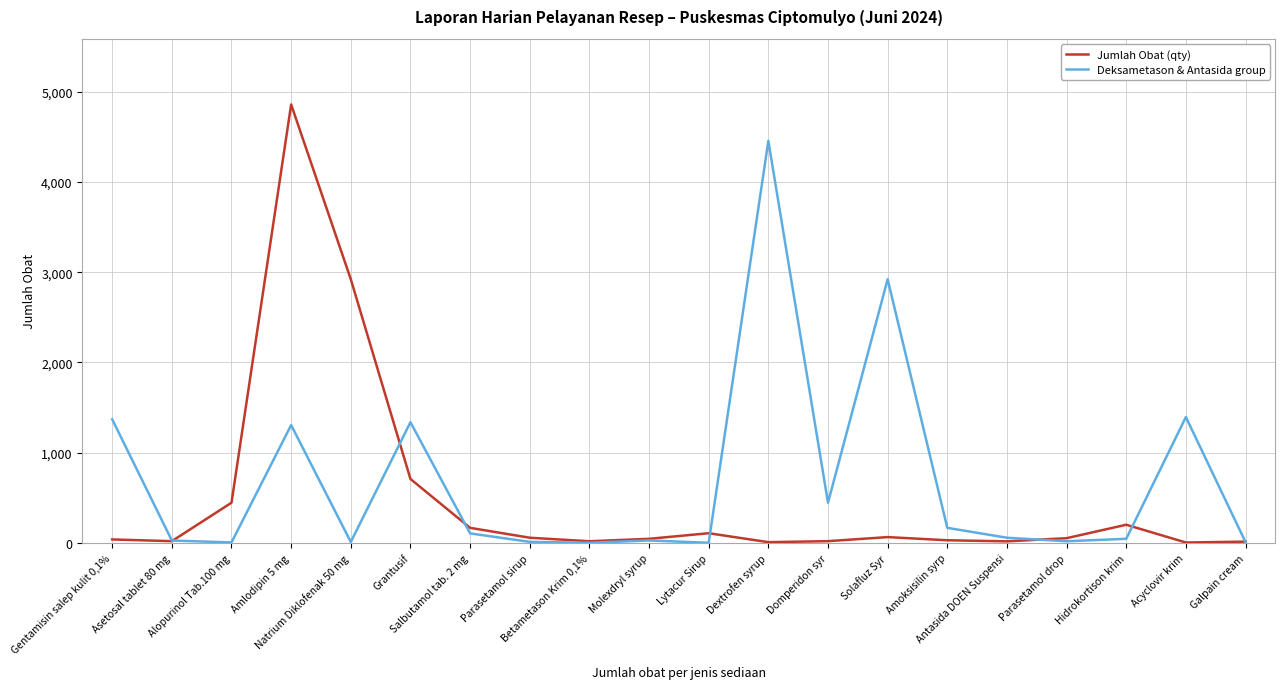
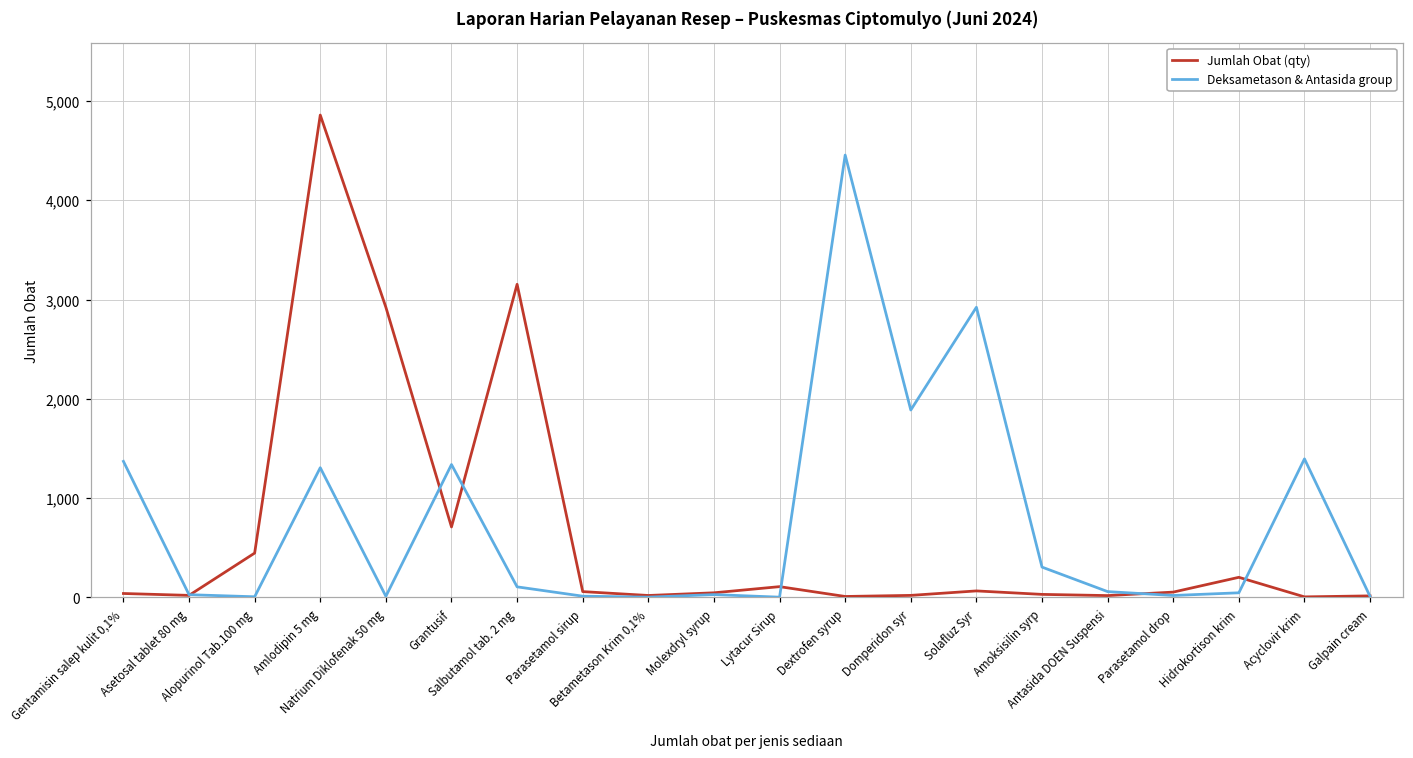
  {
    "Jumlah Obat (qty)": {
      "Gentamisin salep kulit 0,1%": "0",
      "Alopurinol Tab.100 mg": "400",
      "Amlodipin 5 mg": "4,900",
      "Natrium Diklofenak 50 mg": "2,900",
      "Grantusif": "700",
-     "Salbutamol tab. 2 mg": "200",
+     "Salbutamol tab. 2 mg": "3,200",
      "Parasetamol sirup": "100",
      "Lytacur Sirup": "100",
      "Dextrofen syrup": "0",
      "Domperidon syr": "0",
      "Solafluz Syr": "100",
      "Amoksisilin syrp": "0",
      "Antasida DOEN Suspensi": "0",
      "Parasetamol drop": "100",
      "Hidrokortison krim": "200",
      "Acyclovir krim": "0"
    },
    "Deksametason & Antasida group": {
      "Gentamisin salep kulit 0,1%": "1,400",
      "Alopurinol Tab.100 mg": "0",
      "Amlodipin 5 mg": "1,300",
      "Natrium Diklofenak 50 mg": "0",
      "Grantusif": "1,300",
      "Salbutamol tab. 2 mg": "100",
      "Parasetamol sirup": "0",
      "Lytacur Sirup": "0",
      "Dextrofen syrup": "4,500",
-     "Domperidon syr": "400",
+     "Domperidon syr": "1,900",
      "Solafluz Syr": "2,900",
-     "Amoksisilin syrp": "200",
+     "Amoksisilin syrp": "300",
      "Antasida DOEN Suspensi": "100",
      "Parasetamol drop": "0",
      "Hidrokortison krim": "0",
      "Acyclovir krim": "1,400"
    }
  }
